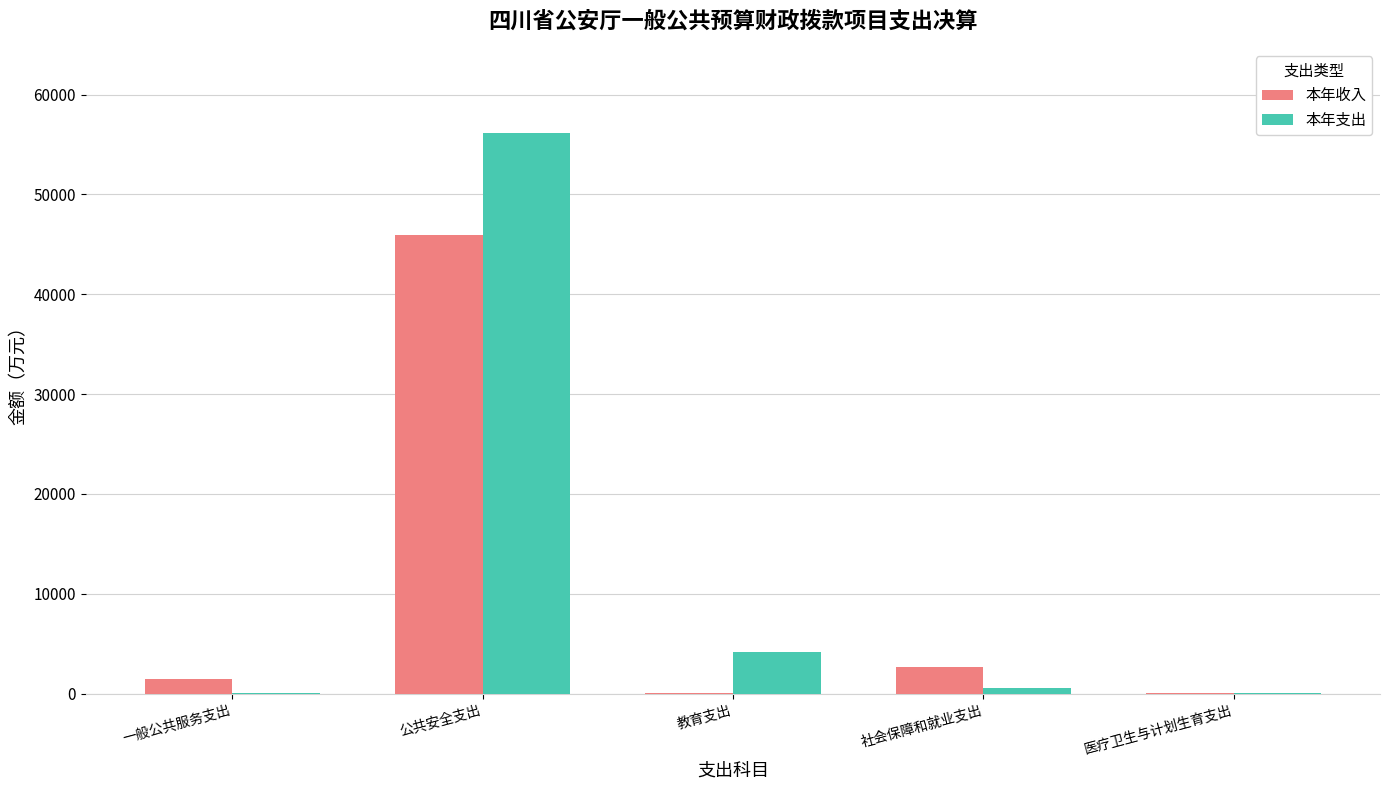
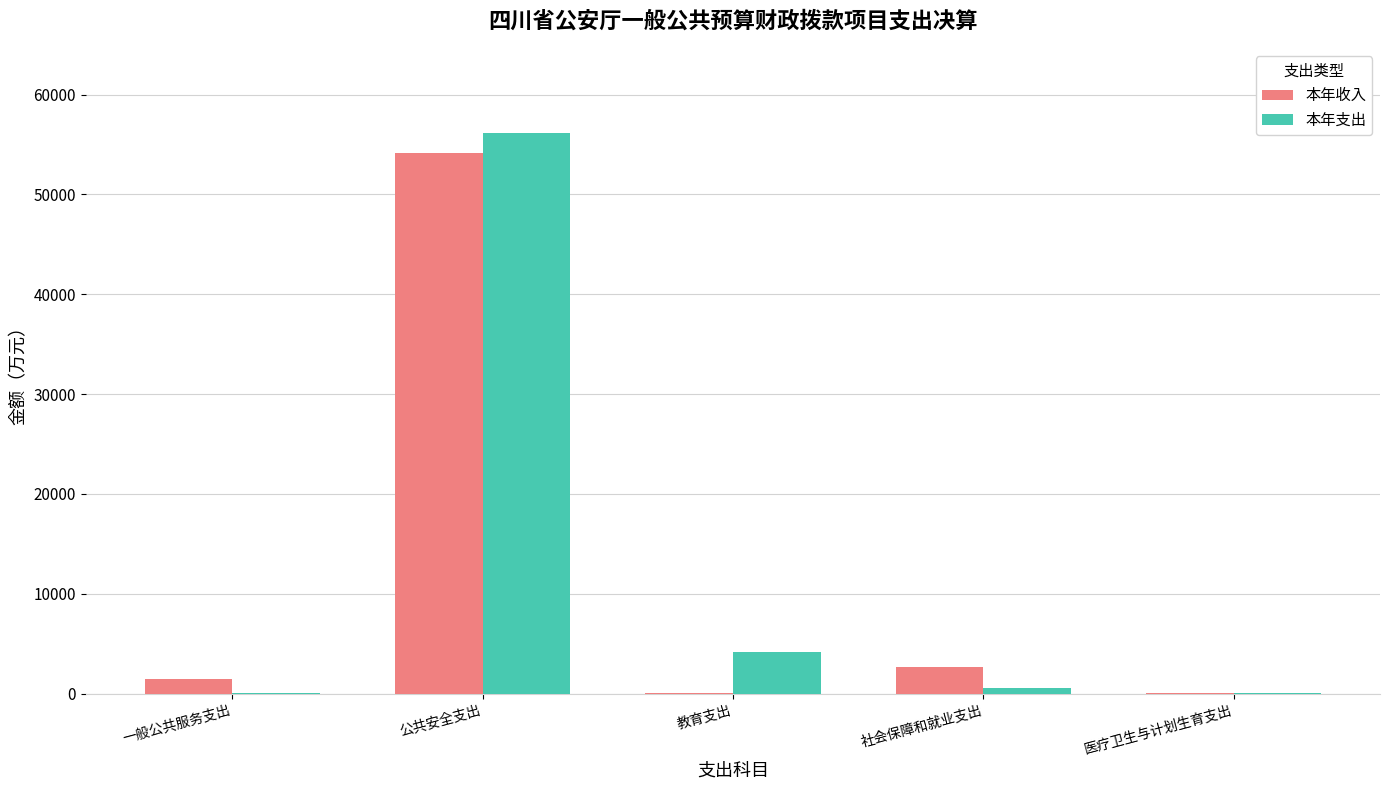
  {
    "本年收入": {
      "一般公共服务支出": 1000,
-     "公共安全支出": 46000,
+     "公共安全支出": 54000,
      "社会保障和就业支出": 3000
    },
    "本年支出": {
      "公共安全支出": 56000,
      "教育支出": 4000,
      "社会保障和就业支出": 1000
    }
  }
